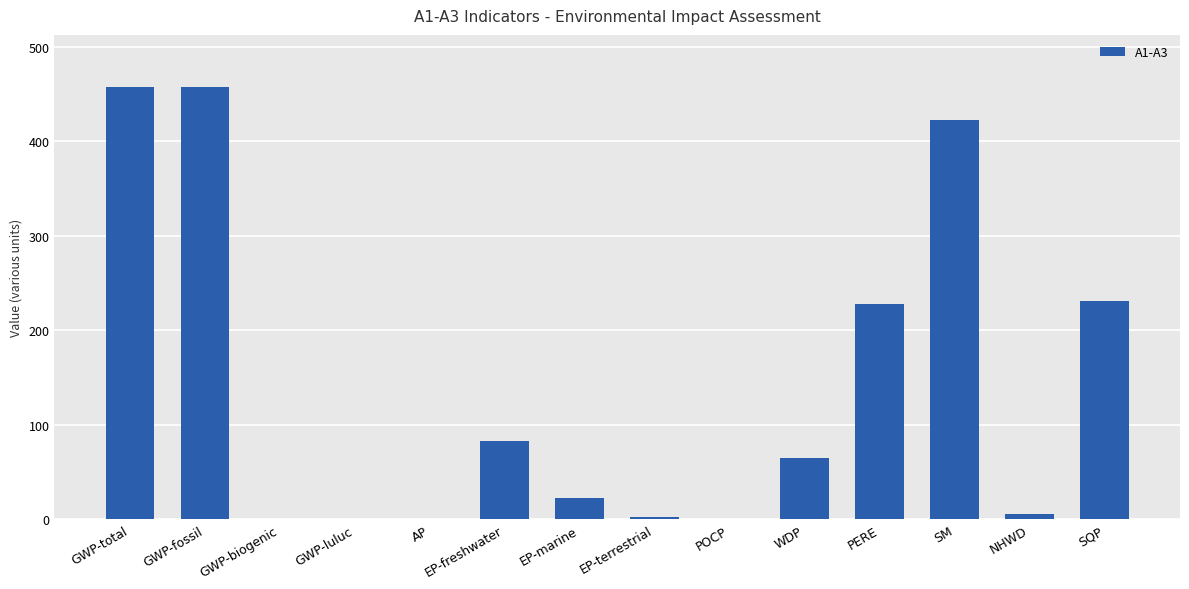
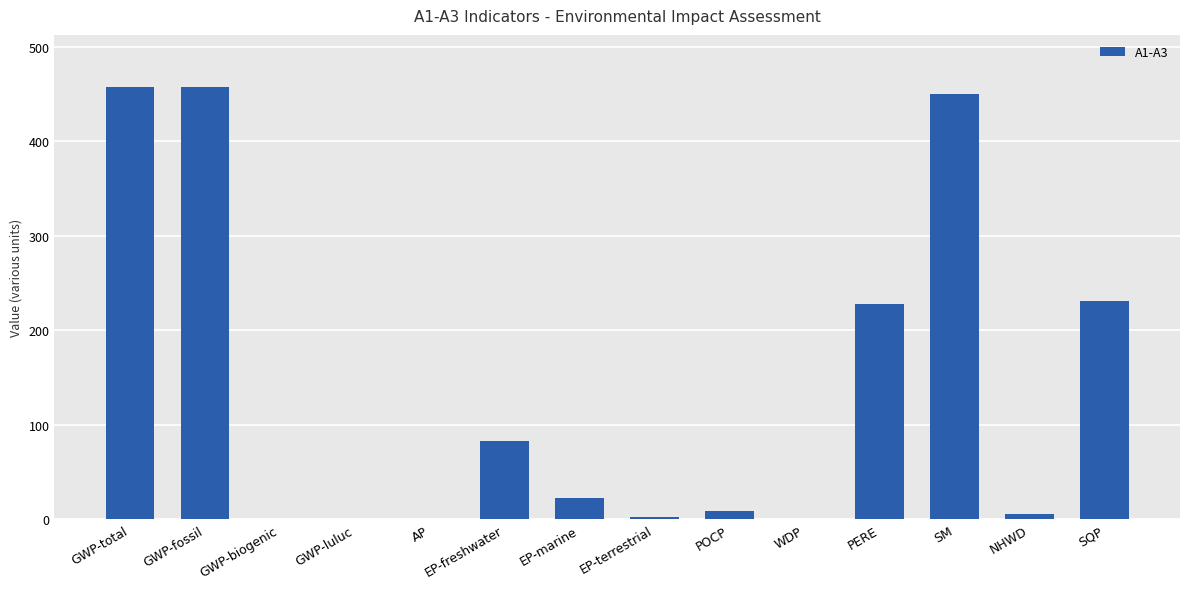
  {
    "GWP-total": 460,
    "GWP-fossil": 460,
    "EP-freshwater": 80,
    "EP-marine": 20,
    "EP-terrestrial": 0,
-   "POCP": 0,
-   "WDP": 60,
+   "POCP": 10,
+   "WDP": 0,
    "PERE": 230,
-   "SM": 420,
+   "SM": 450,
    "NHWD": 10,
    "SQP": 230
  }
